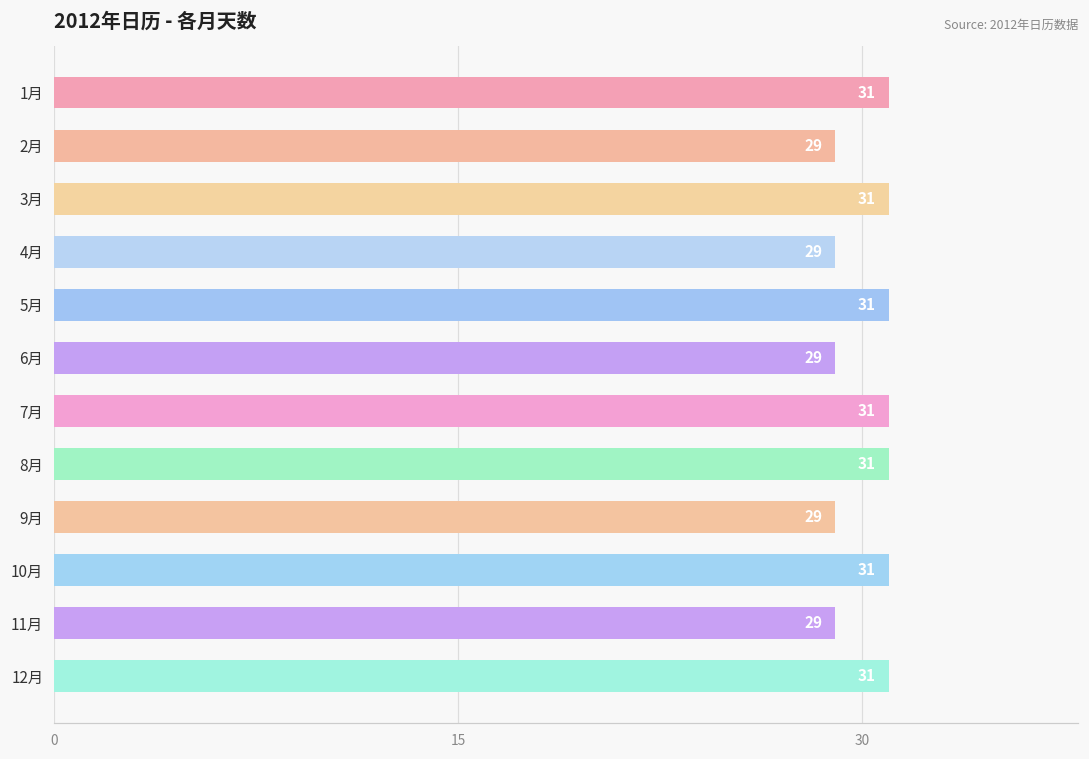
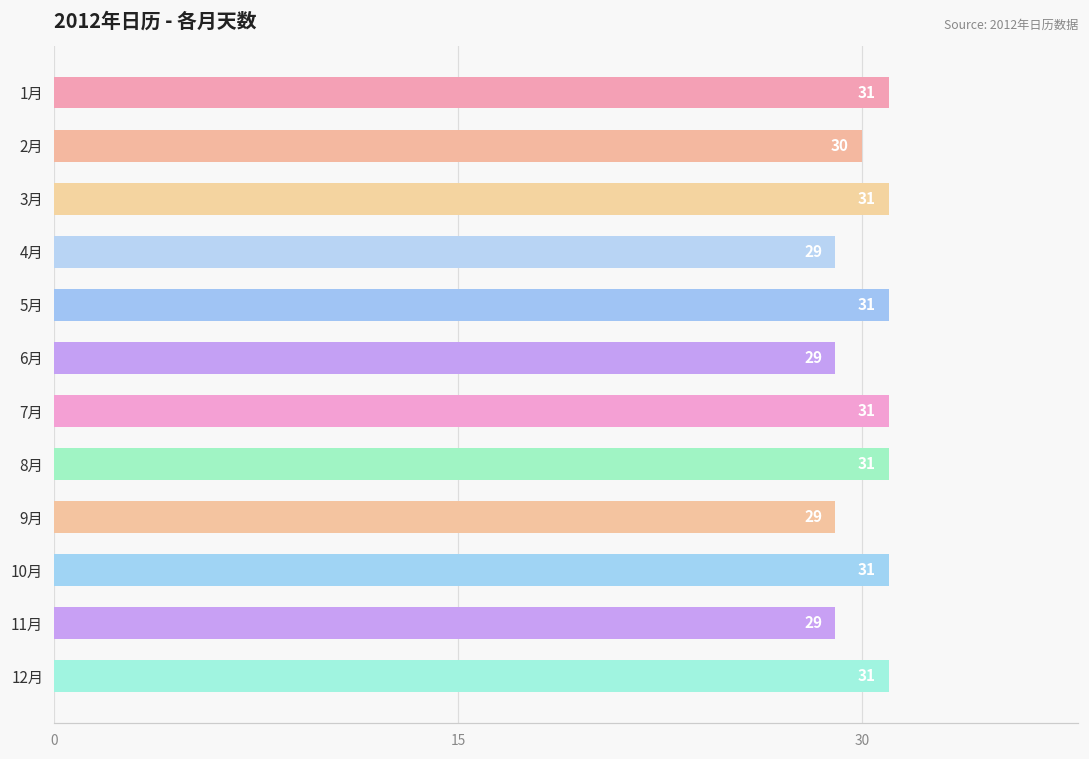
  {
    "1月": 31,
-   "2月": 29,
+   "2月": 30,
    "3月": 31,
    "4月": 29,
    "5月": 31,
    "6月": 29,
    "7月": 31,
    "8月": 31,
    "9月": 29,
    "10月": 31,
    "11月": 29,
    "12月": 31
  }
